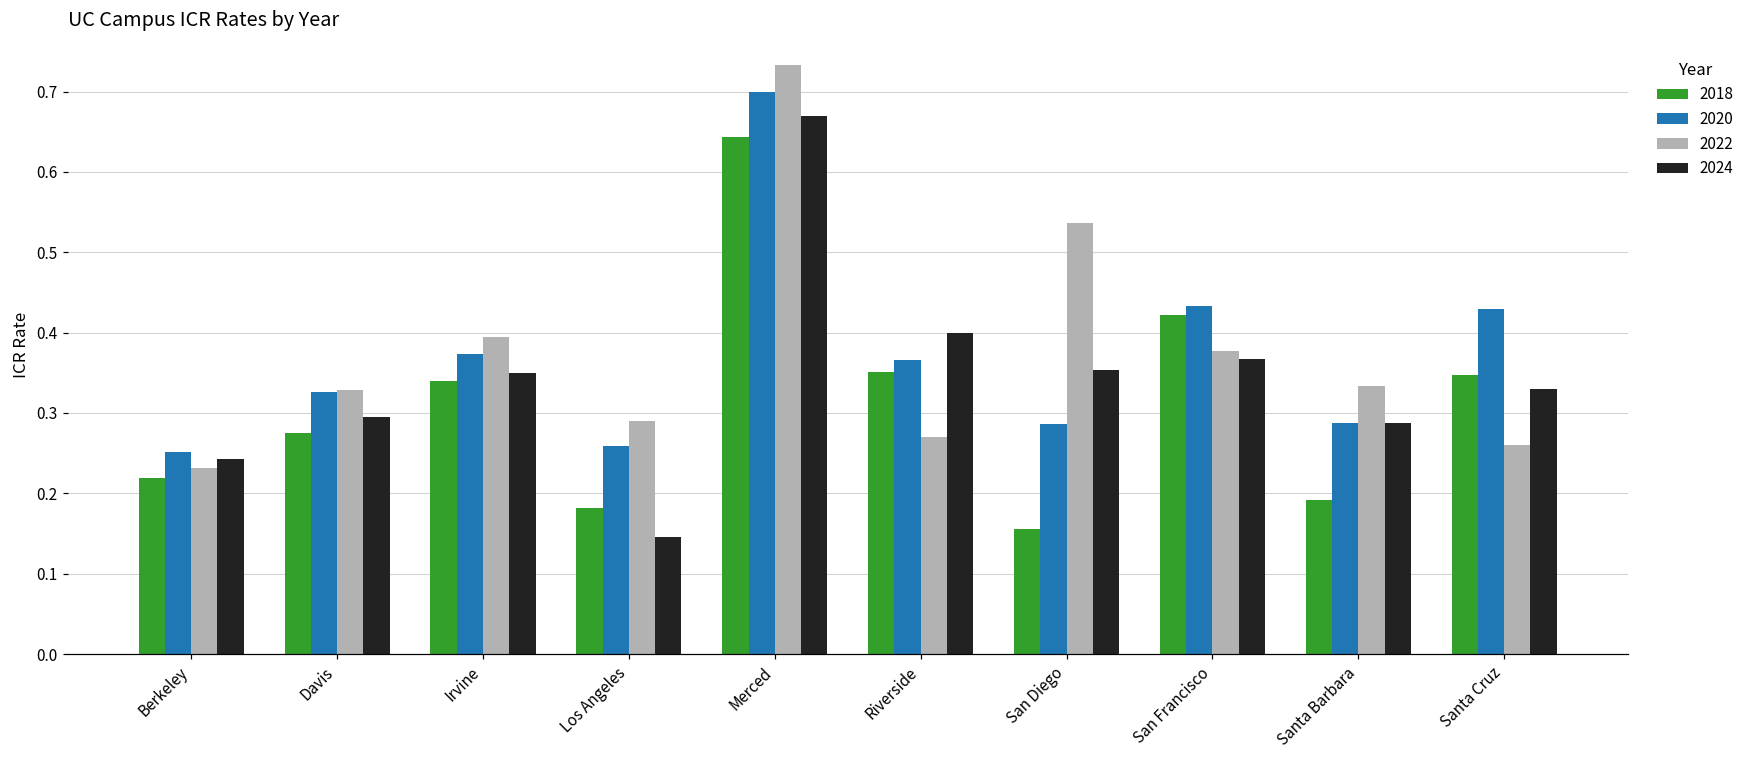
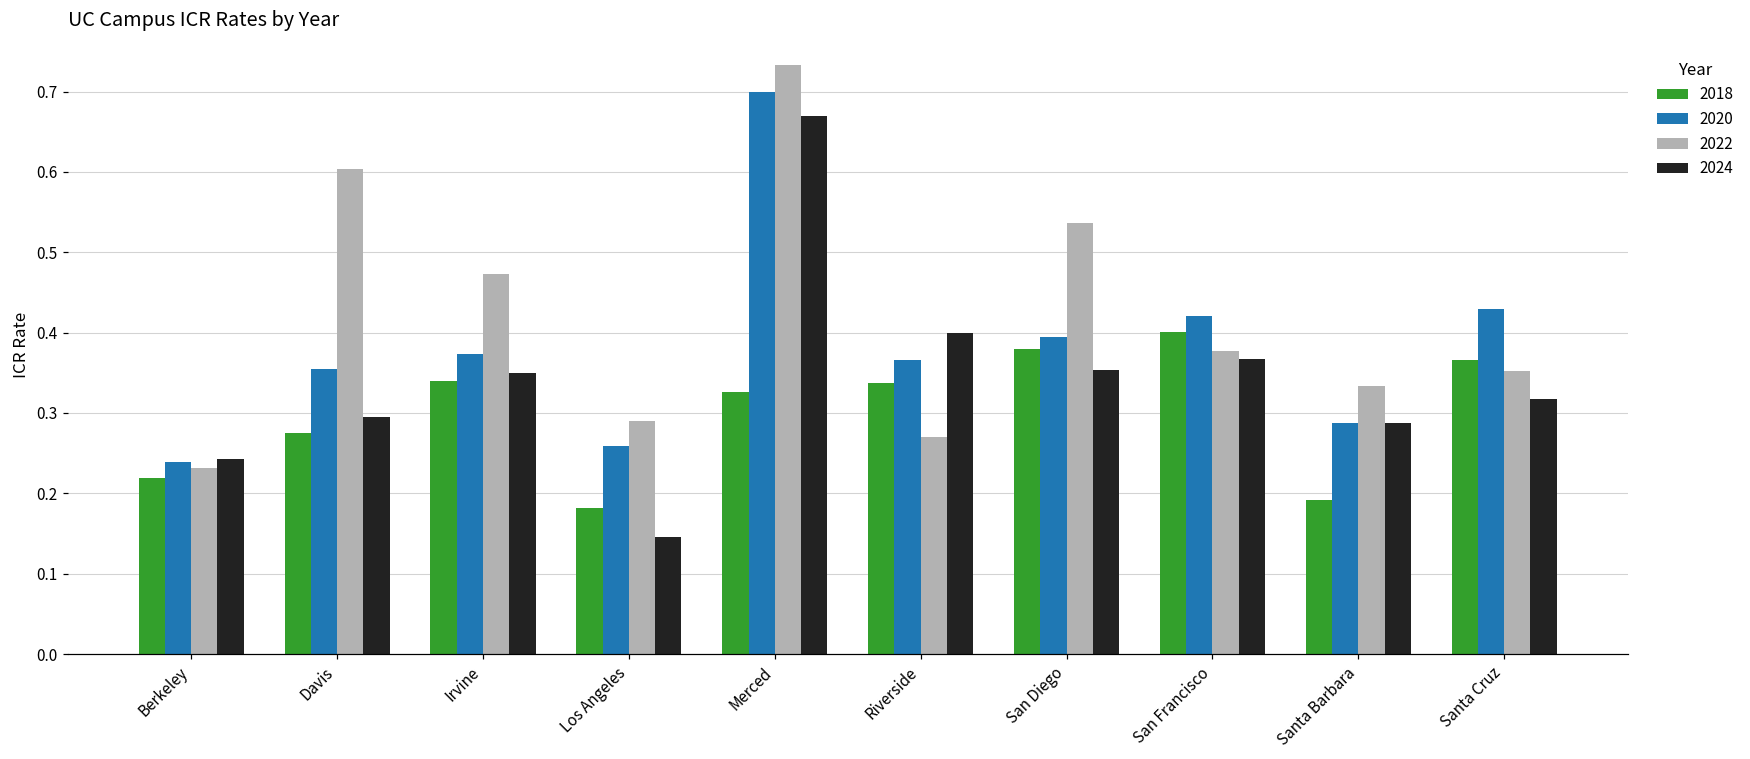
  {
    "2018": {
      "Berkeley": 0.22,
      "Davis": 0.27,
      "Irvine": 0.34,
      "Los Angeles": 0.18,
-     "Merced": 0.64,
-     "Riverside": 0.35,
-     "San Diego": 0.16,
-     "San Francisco": 0.42,
+     "Merced": 0.33,
+     "Riverside": 0.34,
+     "San Diego": 0.38,
+     "San Francisco": 0.40,
      "Santa Barbara": 0.19,
-     "Santa Cruz": 0.35
+     "Santa Cruz": 0.37
    },
    "2020": {
-     "Berkeley": 0.25,
-     "Davis": 0.33,
+     "Berkeley": 0.24,
+     "Davis": 0.36,
      "Irvine": 0.37,
      "Los Angeles": 0.26,
      "Merced": 0.70,
      "Riverside": 0.37,
-     "San Diego": 0.29,
-     "San Francisco": 0.43,
+     "San Diego": 0.40,
+     "San Francisco": 0.42,
      "Santa Barbara": 0.29,
      "Santa Cruz": 0.43
    },
    "2022": {
      "Berkeley": 0.23,
-     "Davis": 0.33,
-     "Irvine": 0.39,
+     "Davis": 0.60,
+     "Irvine": 0.47,
      "Los Angeles": 0.29,
      "Merced": 0.73,
      "Riverside": 0.27,
      "San Diego": 0.54,
      "San Francisco": 0.38,
      "Santa Barbara": 0.33,
-     "Santa Cruz": 0.26
+     "Santa Cruz": 0.35
    },
    "2024": {
      "Berkeley": 0.24,
      "Davis": 0.30,
      "Irvine": 0.35,
      "Los Angeles": 0.15,
      "Merced": 0.67,
      "Riverside": 0.40,
      "San Diego": 0.35,
      "San Francisco": 0.37,
      "Santa Barbara": 0.29,
-     "Santa Cruz": 0.33
+     "Santa Cruz": 0.32
    }
  }
